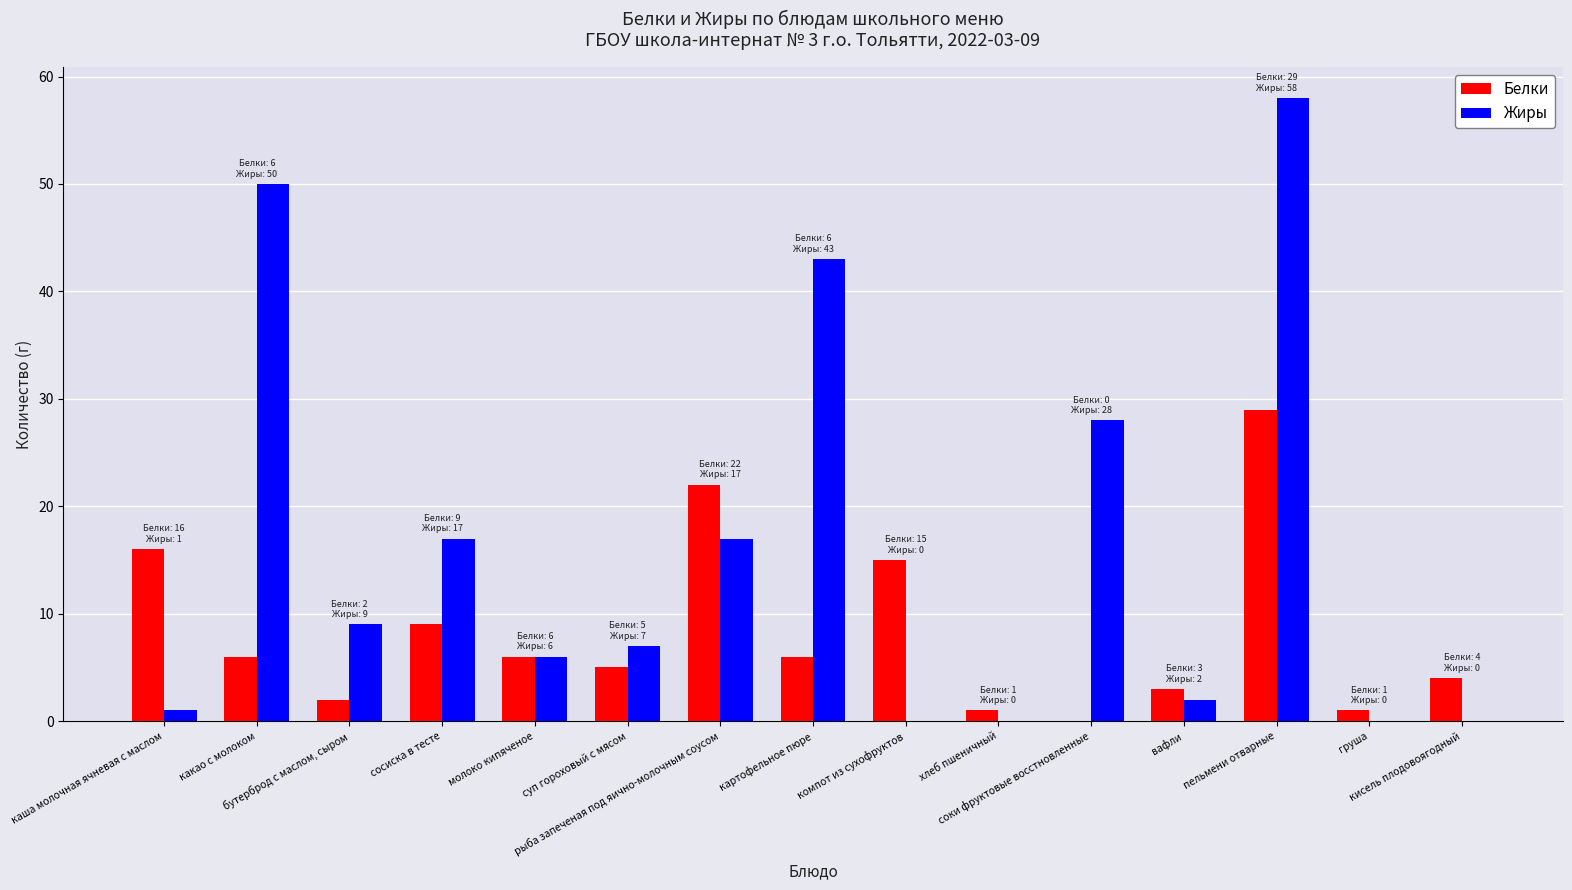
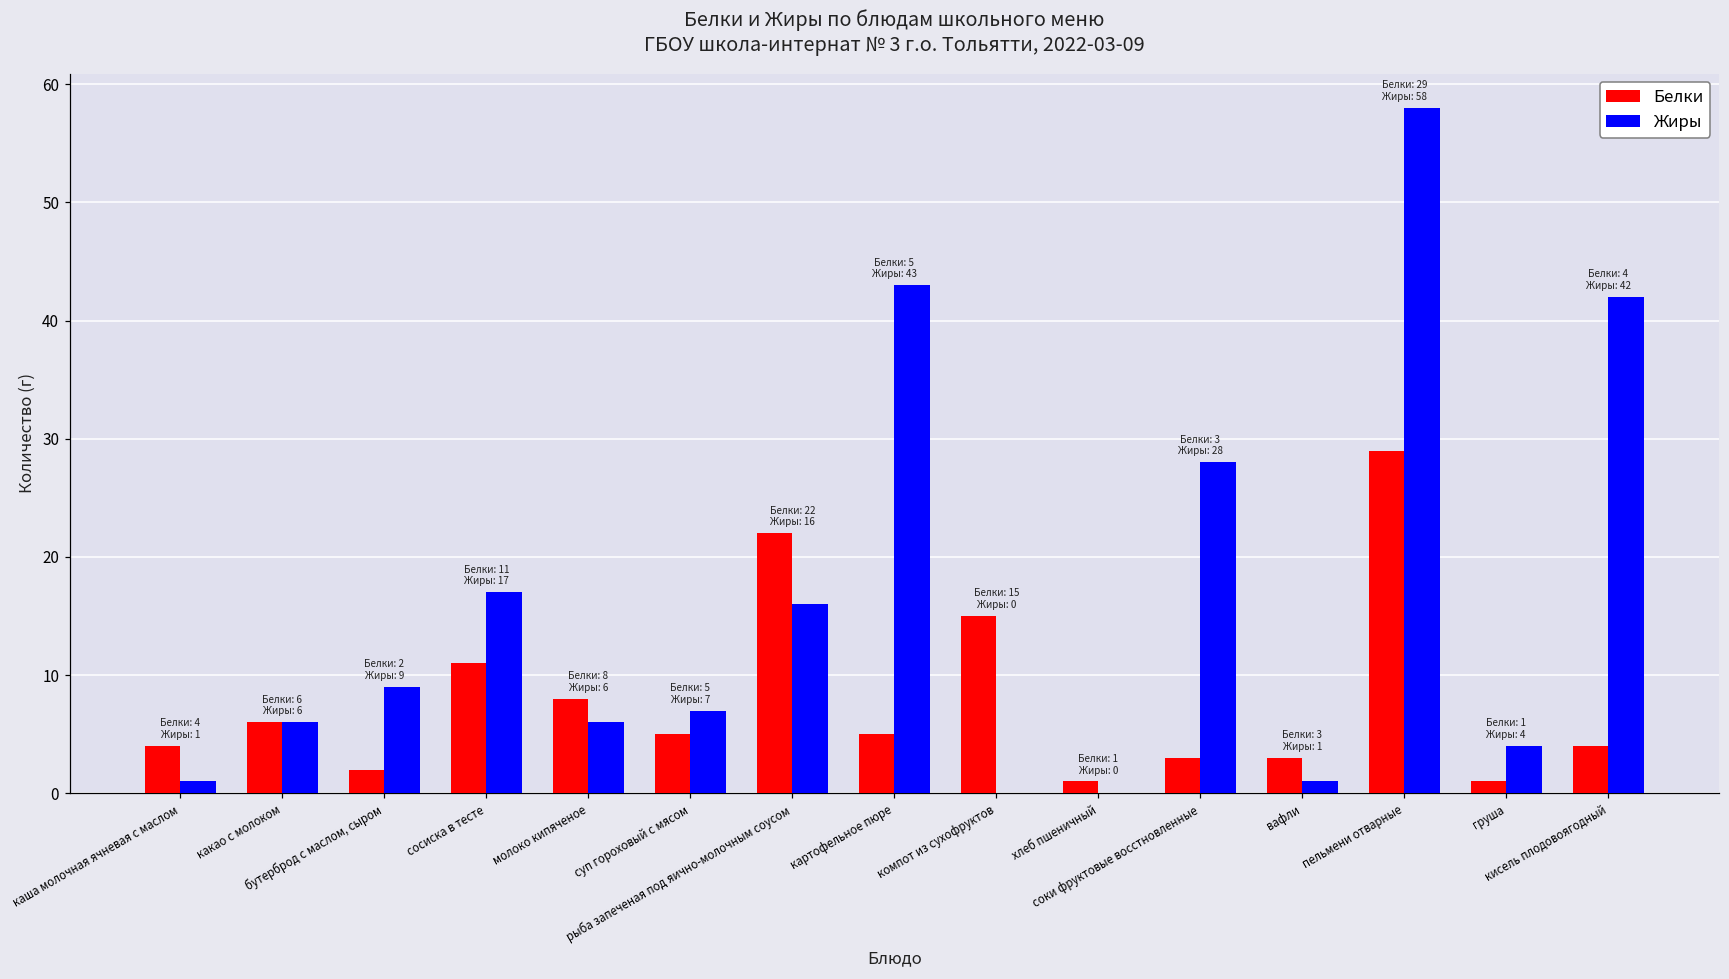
  {
    "Белки": {
-     "каша молочная ячневая с маслом": 16,
-     "сосиска в тесте": 9,
-     "молоко кипяченое": 6,
+     "каша молочная ячневая с маслом": 4,
+     "сосиска в тесте": 11,
+     "молоко кипяченое": 8,
      "рыба запеченая под яично-молочным соусом": 22,
-     "картофельное пюре": 6,
+     "картофельное пюре": 5,
      "компот из сухофруктов": 15,
      "хлеб пшеничный": 1,
-     "соки фруктовые восстновленные": 0,
+     "соки фруктовые восстновленные": 3,
      "вафли": 3,
      "груша": 1,
      "кисель плодовоягодный": 4
    },
    "Жиры": {
-     "какао с молоком": 50,
+     "какао с молоком": 6,
      "бутерброд с маслом, сыром": 9,
      "сосиска в тесте": 17,
      "молоко кипяченое": 6,
      "суп гороховый с мясом": 7,
-     "рыба запеченая под яично-молочным соусом": 17,
+     "рыба запеченая под яично-молочным соусом": 16,
      "картофельное пюре": 43,
      "хлеб пшеничный": 0,
      "соки фруктовые восстновленные": 28,
-     "вафли": 2,
+     "вафли": 1,
      "пельмени отварные": 58,
-     "груша": 0,
-     "кисель плодовоягодный": 0
+     "груша": 4,
+     "кисель плодовоягодный": 42
    }
  }
